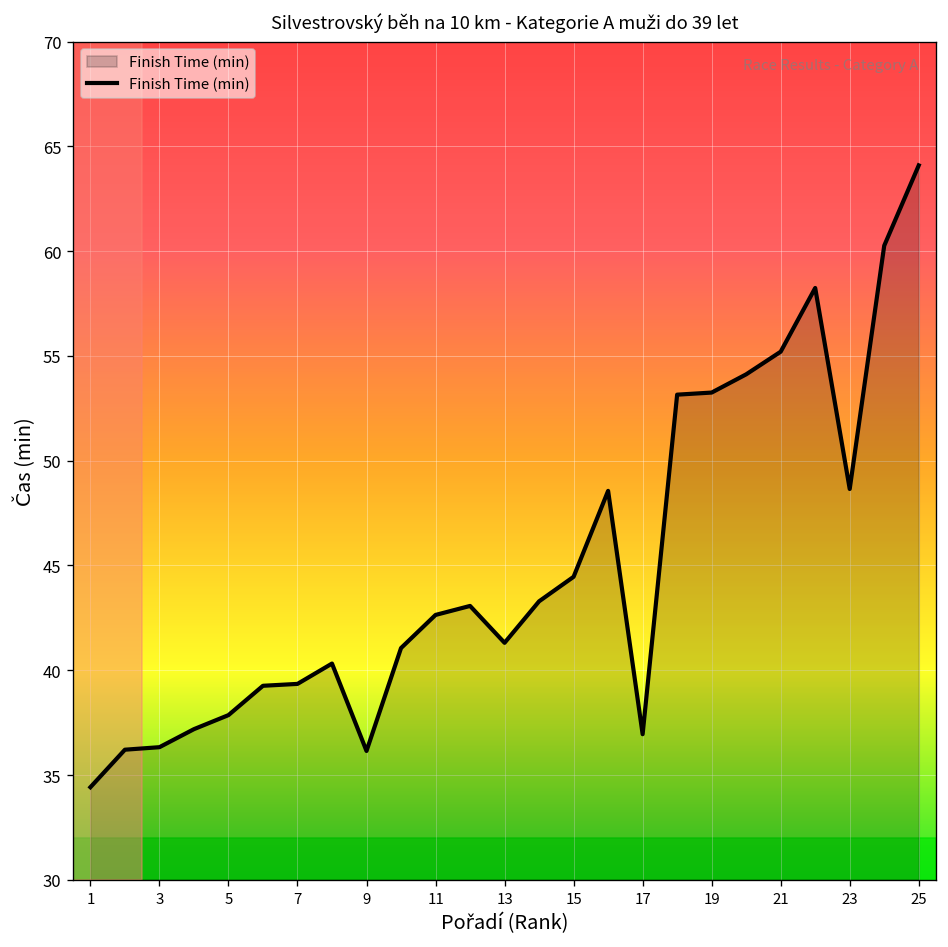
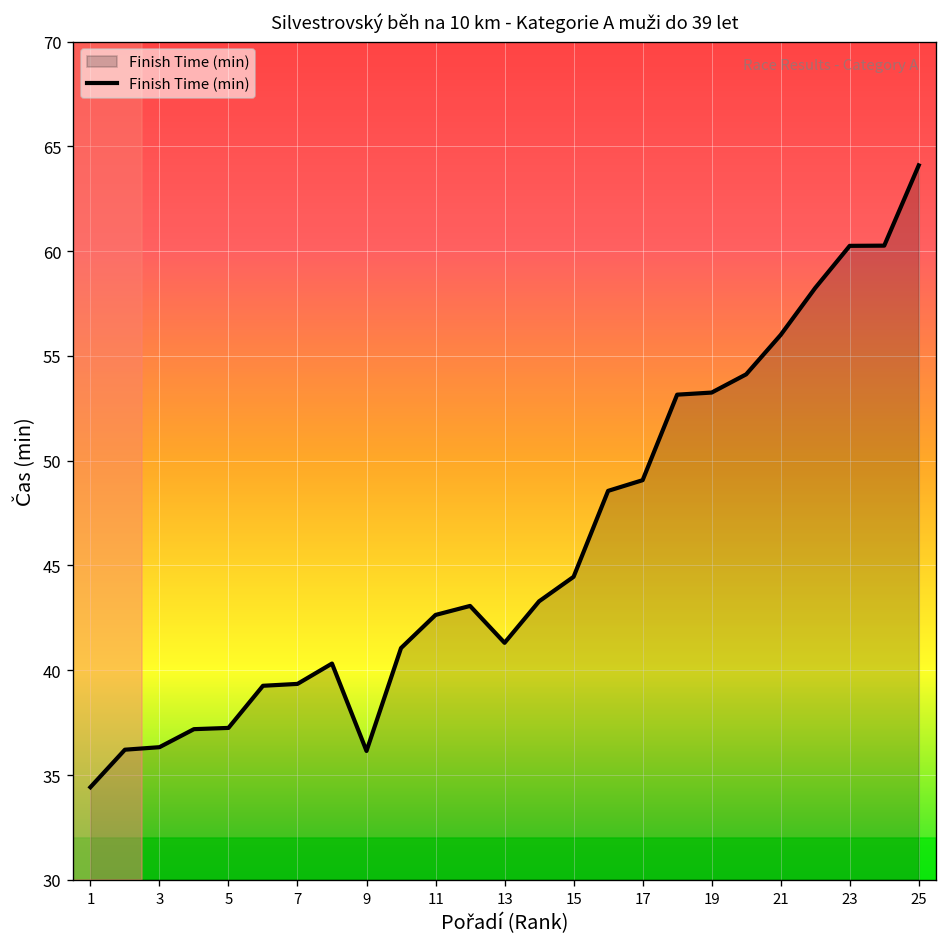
  {
    "1": 34.4,
    "3": 36.3,
-   "5": 37.9,
+   "5": 37.3,
    "7": 39.4,
    "9": 36.2,
    "11": 42.6,
    "13": 41.3,
    "15": 44.5,
-   "17": 37.0,
+   "17": 49.1,
    "19": 53.3,
-   "21": 55.2,
-   "23": 48.7,
+   "21": 56.0,
+   "23": 60.3,
    "25": 64.1
  }
